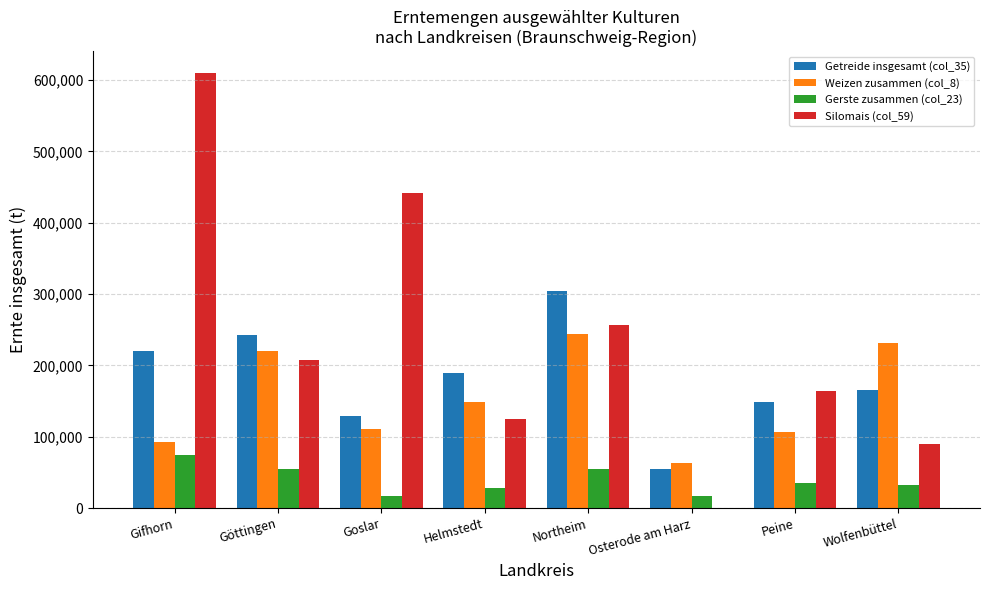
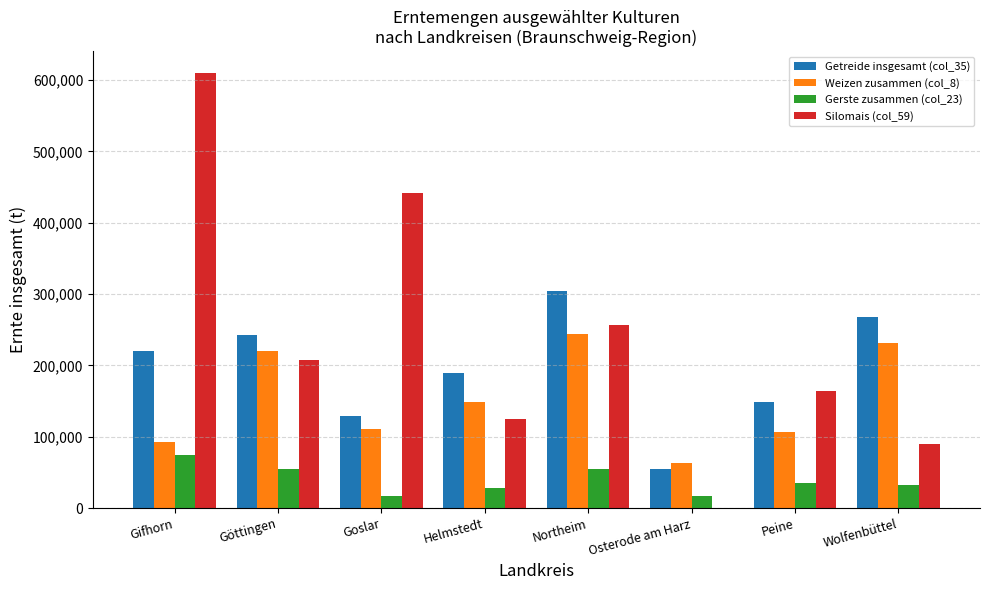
  {
    "Getreide insgesamt (col_35)": {
      "Gifhorn": "220,000",
      "Göttingen": "240,000",
      "Goslar": "130,000",
      "Helmstedt": "190,000",
      "Northeim": "300,000",
      "Osterode am Harz": "60,000",
      "Peine": "150,000",
-     "Wolfenbüttel": "170,000"
+     "Wolfenbüttel": "270,000"
    },
    "Weizen zusammen (col_8)": {
      "Gifhorn": "90,000",
      "Göttingen": "220,000",
      "Goslar": "110,000",
      "Helmstedt": "150,000",
      "Northeim": "240,000",
      "Osterode am Harz": "60,000",
      "Peine": "110,000",
      "Wolfenbüttel": "230,000"
    },
    "Gerste zusammen (col_23)": {
      "Gifhorn": "80,000",
      "Göttingen": "50,000",
      "Goslar": "20,000",
      "Helmstedt": "30,000",
      "Northeim": "50,000",
      "Osterode am Harz": "20,000",
      "Peine": "30,000",
      "Wolfenbüttel": "30,000"
    },
    "Silomais (col_59)": {
      "Gifhorn": "610,000",
      "Göttingen": "210,000",
      "Goslar": "440,000",
      "Helmstedt": "120,000",
      "Northeim": "260,000",
      "Osterode am Harz": "0",
      "Peine": "160,000",
      "Wolfenbüttel": "90,000"
    }
  }
